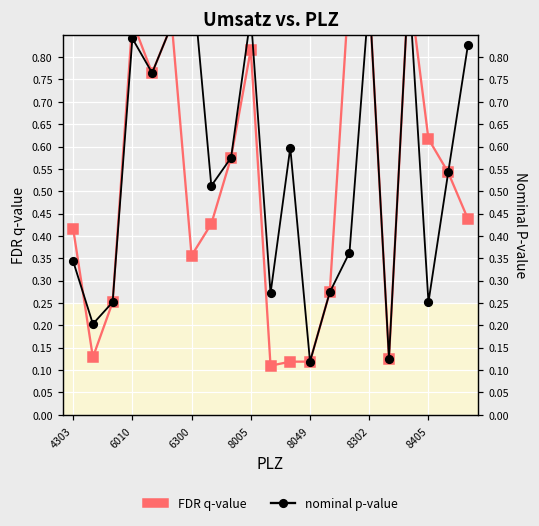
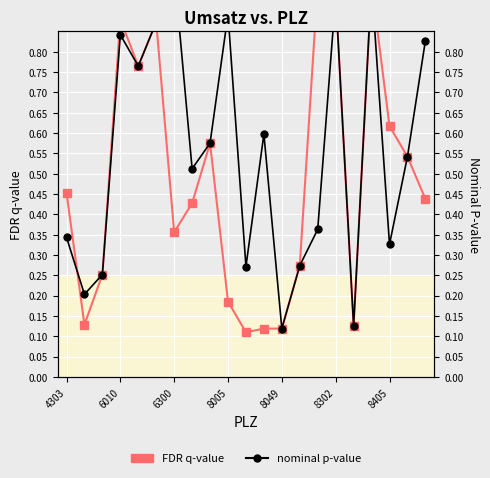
  {
    "FDR q-value": {
-     "4303": 0.42,
+     "4303": 0.45,
      "6300": 0.36,
-     "8005": 0.82,
+     "8005": 0.19,
      "8405": 0.62
    },
    "nominal p-value": {
      "4303": 0.34,
      "6010": 0.84,
-     "8405": 0.25
+     "8405": 0.33
    }
  }
